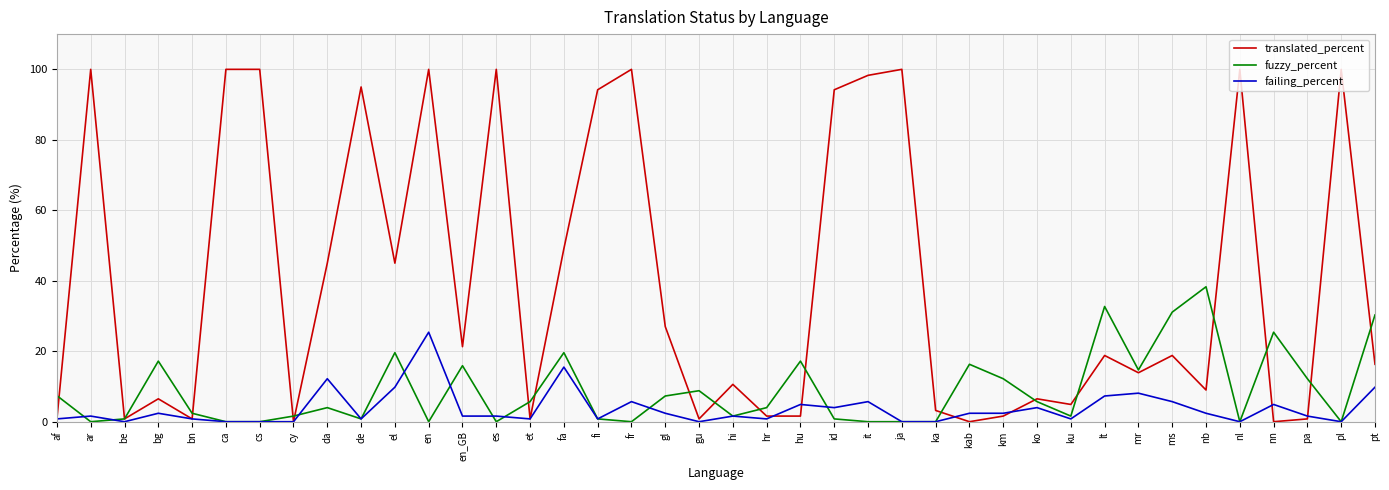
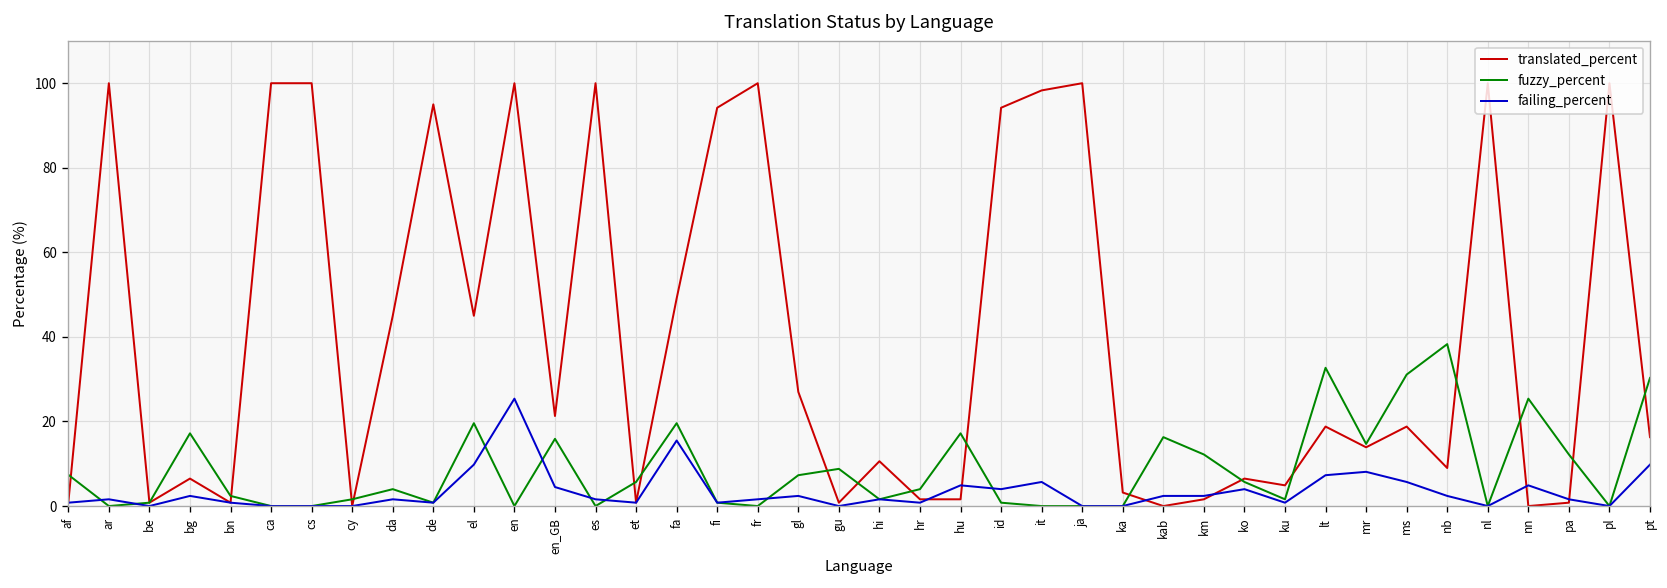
  {
    "translated_percent": {
      "ar": 100,
      "bg": 7,
      "ca": 100,
      "cs": 100,
      "da": 45,
      "de": 95,
      "el": 45,
      "en": 100,
      "en_GB": 21,
      "es": 100,
      "fa": 49,
      "fi": 94,
      "fr": 100,
      "gl": 27,
      "gu": 1,
      "hi": 11,
      "hr": 2,
      "hu": 2,
      "id": 94,
      "it": 98,
      "ja": 100,
      "ka": 3,
      "kab": 0,
      "km": 2,
      "ko": 7,
      "ku": 5,
      "lt": 19,
      "mr": 14,
      "ms": 19,
      "nb": 9,
      "nn": 0,
      "pa": 1,
      "pt": 16
    },
    "fuzzy_percent": {
      "af": 7,
      "ar": 0,
      "bg": 17,
      "bn": 2,
      "cy": 2,
      "da": 4,
      "el": 20,
      "en": 0,
      "en_GB": 16,
      "es": 0,
      "et": 6,
      "fa": 20,
      "fr": 0,
      "gl": 7,
      "gu": 9,
      "hr": 4,
      "hu": 17,
      "id": 1,
      "it": 0,
      "kab": 16,
      "km": 12,
      "ko": 6,
      "ku": 2,
      "lt": 33,
      "mr": 15,
      "ms": 31,
      "nb": 38,
      "nn": 25,
      "pa": 12,
      "pt": 30
    },
    "failing_percent": {
      "ar": 2,
      "be": 0,
      "bg": 2,
-     "da": 12,
+     "da": 2,
      "el": 10,
      "en": 25,
-     "en_GB": 2,
+     "en_GB": 5,
      "es": 2,
      "fa": 16,
-     "fr": 6,
+     "fr": 2,
      "gl": 2,
      "gu": 0,
      "hr": 1,
      "hu": 5,
      "id": 4,
      "it": 6,
      "kab": 2,
      "km": 2,
      "ko": 4,
      "ku": 1,
      "lt": 7,
      "mr": 8,
      "ms": 6,
      "nb": 2,
      "nn": 5,
      "pa": 2,
      "pt": 10
    }
  }
